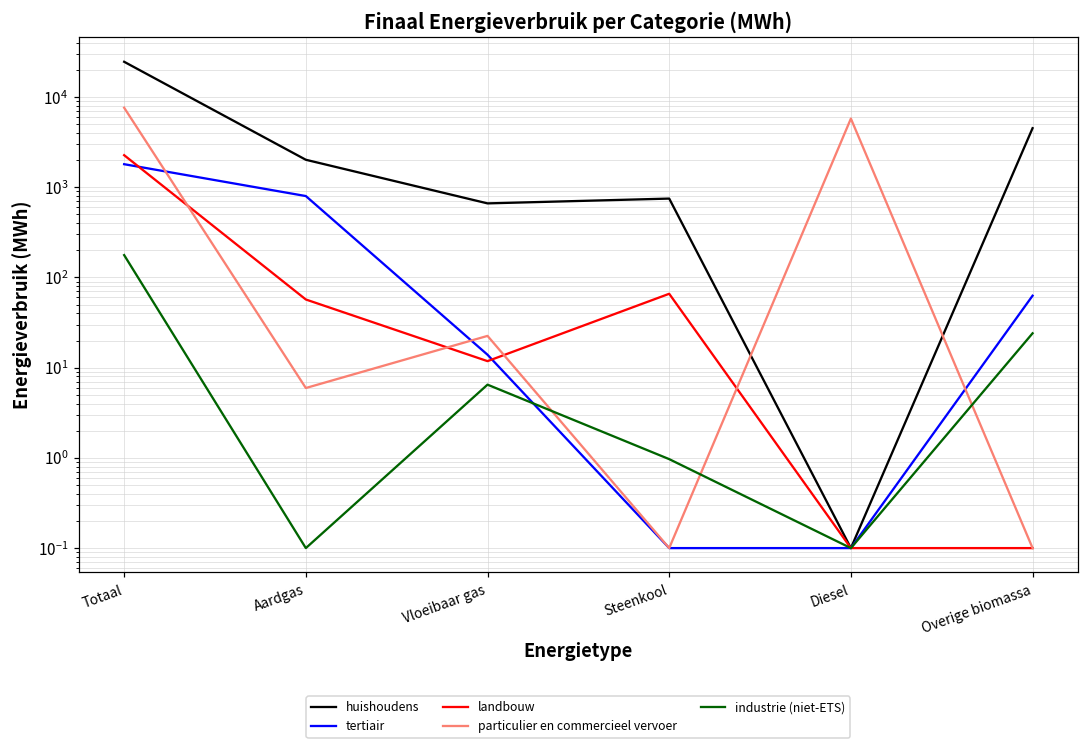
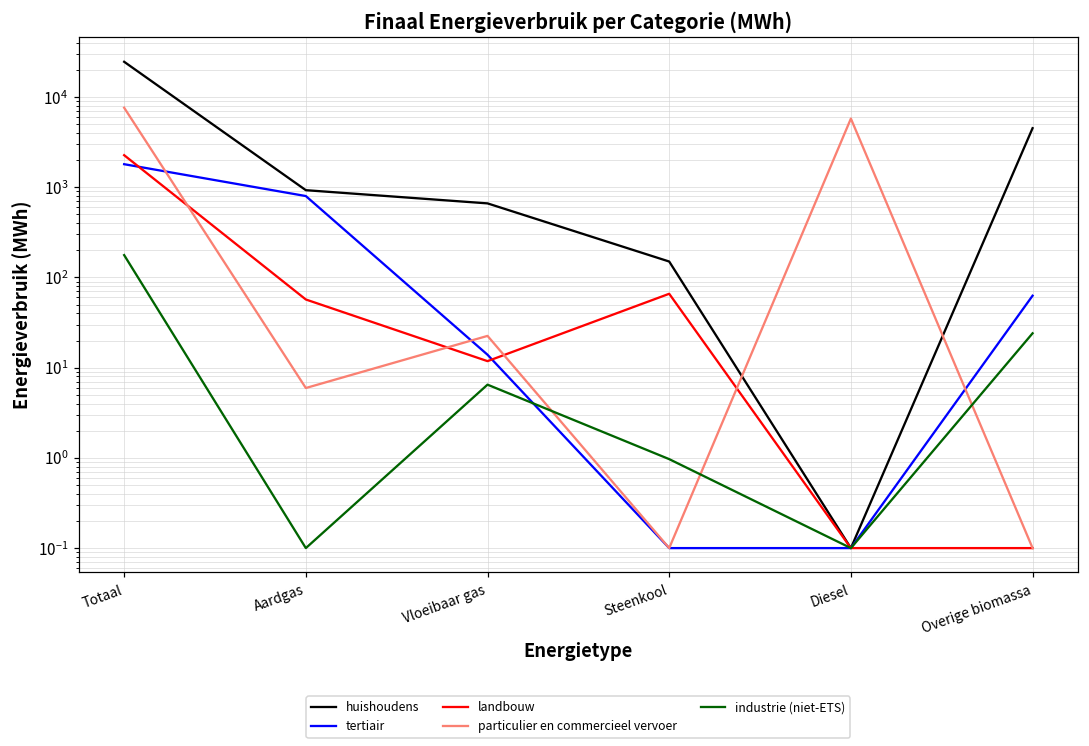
  {
    "huishoudens": {
      "Totaal": 25000,
-     "Aardgas": 2000,
+     "Aardgas": 900,
      "Vloeibaar gas": 700,
-     "Steenkool": 700,
+     "Steenkool": 150,
      "Overige biomassa": 5000
    },
    "tertiair": {
      "Totaal": 1800,
      "Aardgas": 800,
      "Vloeibaar gas": 14,
      "Overige biomassa": 60
    },
    "landbouw": {
      "Totaal": 2300,
      "Aardgas": 60,
      "Vloeibaar gas": 12,
      "Steenkool": 70
    },
    "particulier en commercieel vervoer": {
      "Totaal": 8000,
      "Aardgas": 6,
      "Vloeibaar gas": 23,
      "Diesel": 6000
    },
    "industrie (niet-ETS)": {
      "Totaal": 180,
      "Aardgas": 0.10,
      "Vloeibaar gas": 6,
      "Steenkool": 1,
      "Overige biomassa": 24
    }
  }
